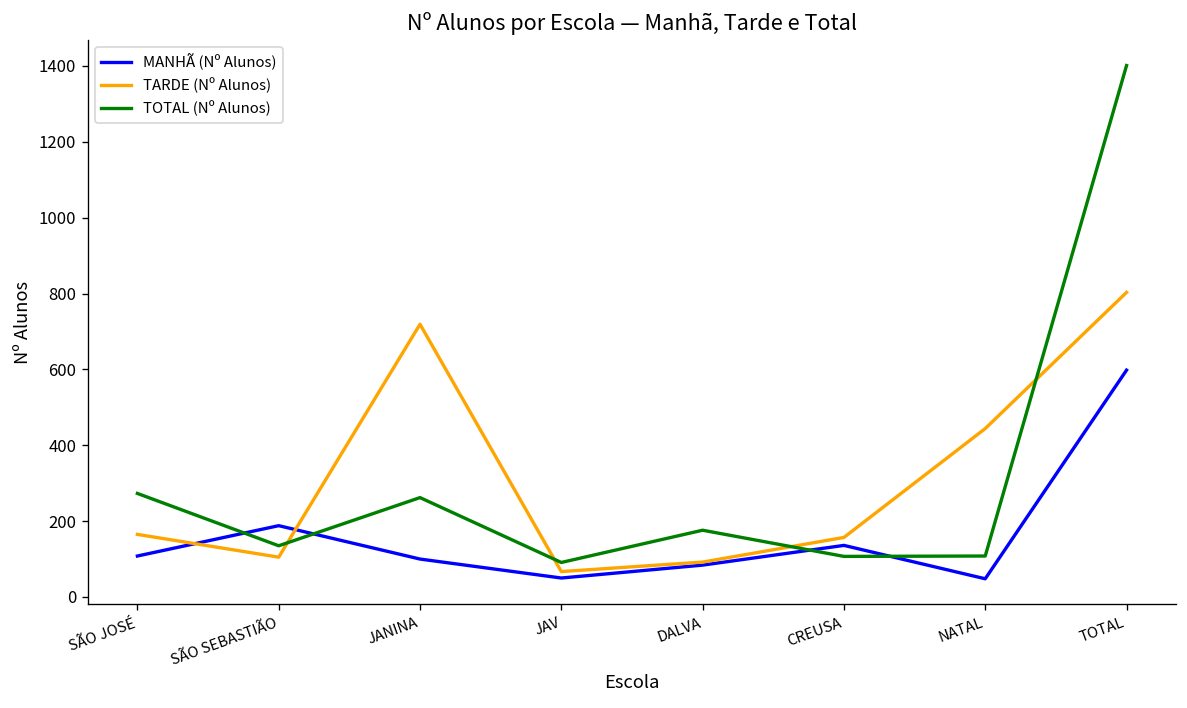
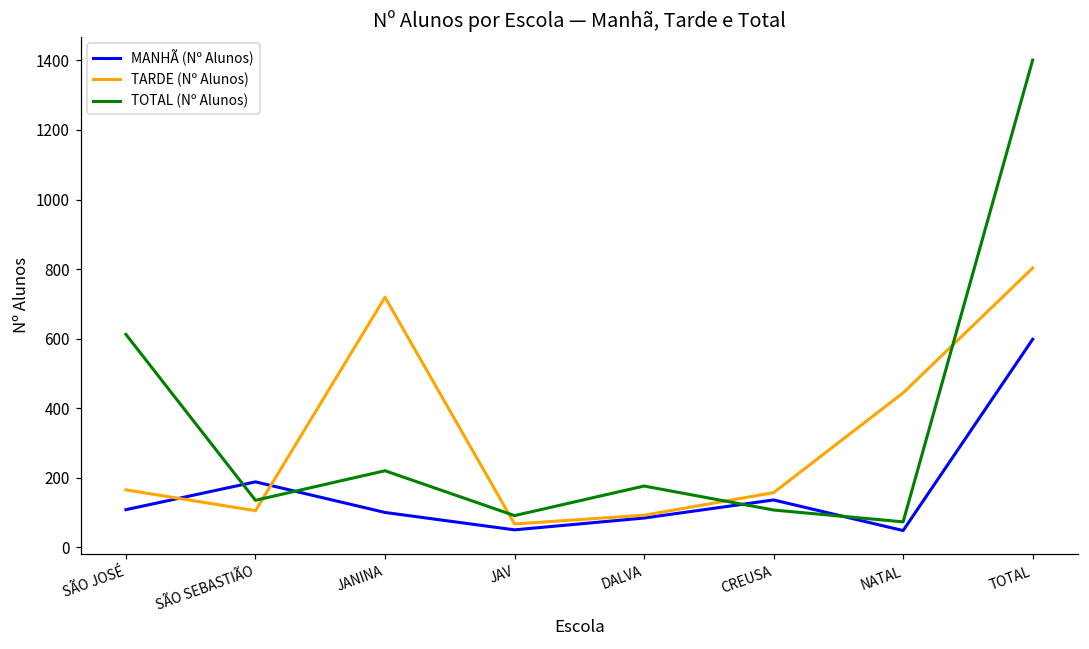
  {
    "MANHÃ (Nº Alunos)": {
      "SÃO JOSÉ": 110,
      "SÃO SEBASTIÃO": 190,
      "JANINA": 100,
      "JAV": 50,
      "CREUSA": 140,
      "NATAL": 50,
      "TOTAL": 600
    },
    "TARDE (Nº Alunos)": {
      "SÃO JOSÉ": 170,
      "SÃO SEBASTIÃO": 110,
      "JANINA": 720,
      "JAV": 70,
      "CREUSA": 160,
      "NATAL": 440,
      "TOTAL": 800
    },
    "TOTAL (Nº Alunos)": {
-     "SÃO JOSÉ": 270,
+     "SÃO JOSÉ": 610,
      "SÃO SEBASTIÃO": 140,
-     "JANINA": 260,
+     "JANINA": 220,
      "JAV": 90,
      "DALVA": 180,
      "CREUSA": 110,
-     "NATAL": 110,
+     "NATAL": 70,
      "TOTAL": 1400
    }
  }
